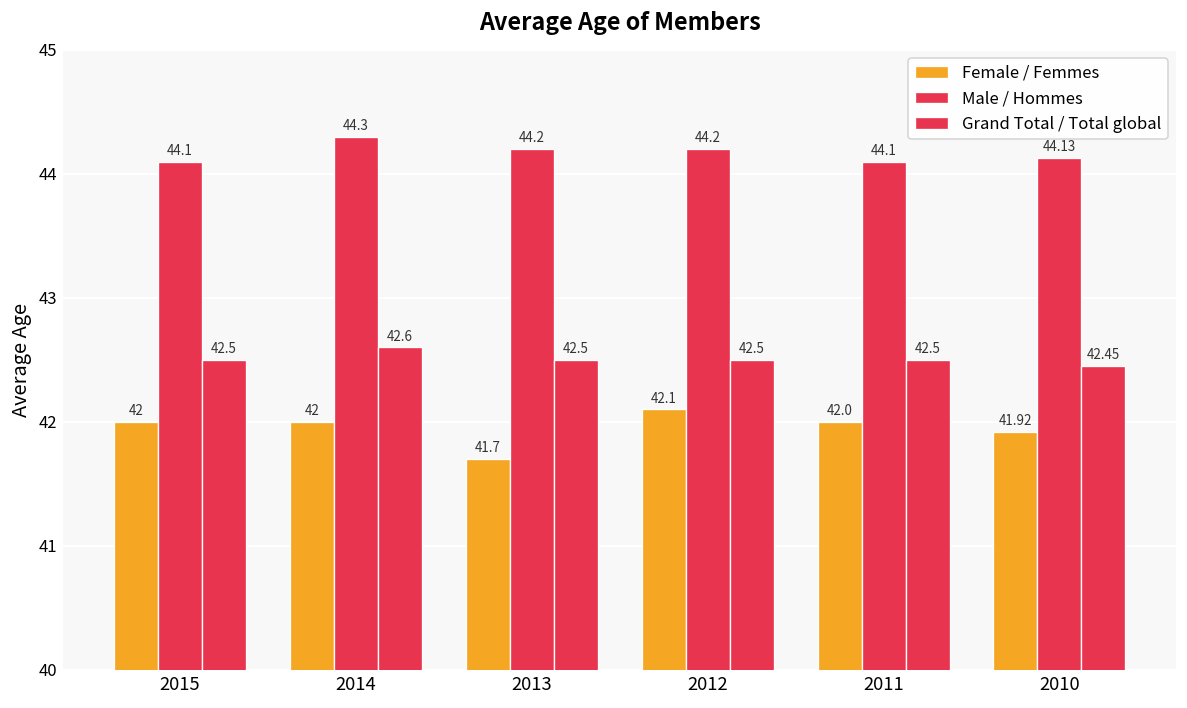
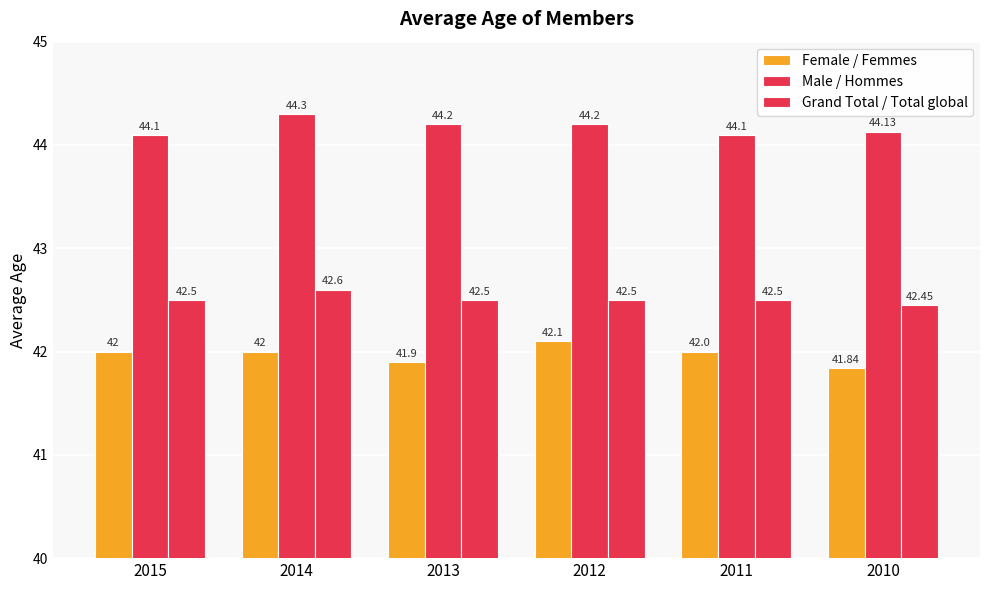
  {
    "Female / Femmes": {
      "2015": 42,
      "2014": 42,
-     "2013": 41.7,
+     "2013": 41.9,
      "2012": 42.1,
      "2011": 42.0,
-     "2010": 41.92
+     "2010": 41.84
    }
  }
